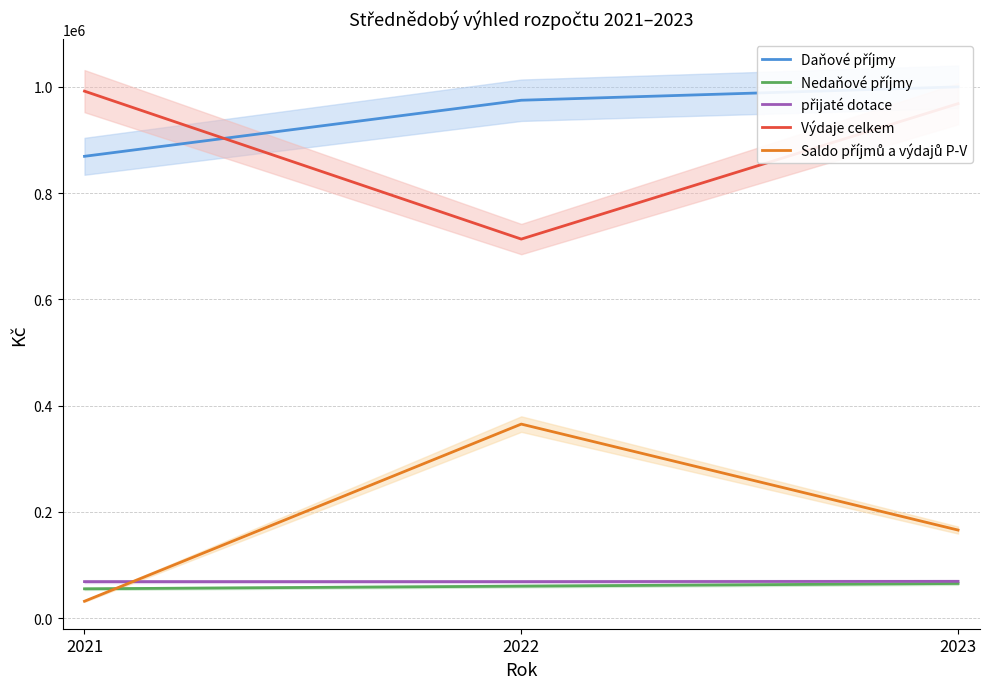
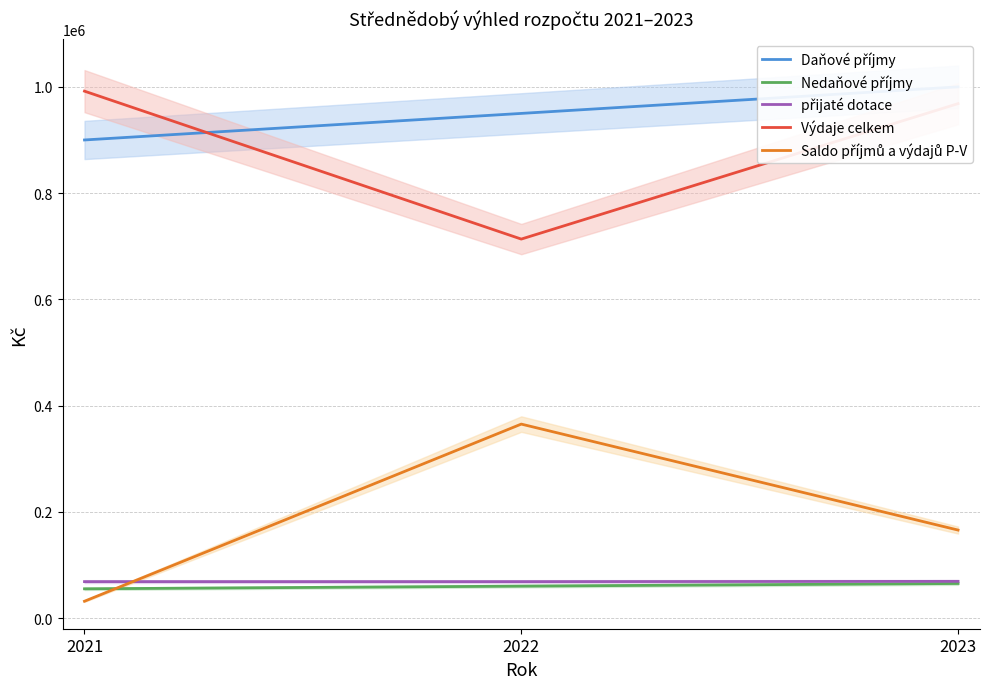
  {
    "Daňové příjmy": {
-     "2021": 870000,
-     "2022": 970000
+     "2021": 900000,
+     "2022": 950000
    }
  }
